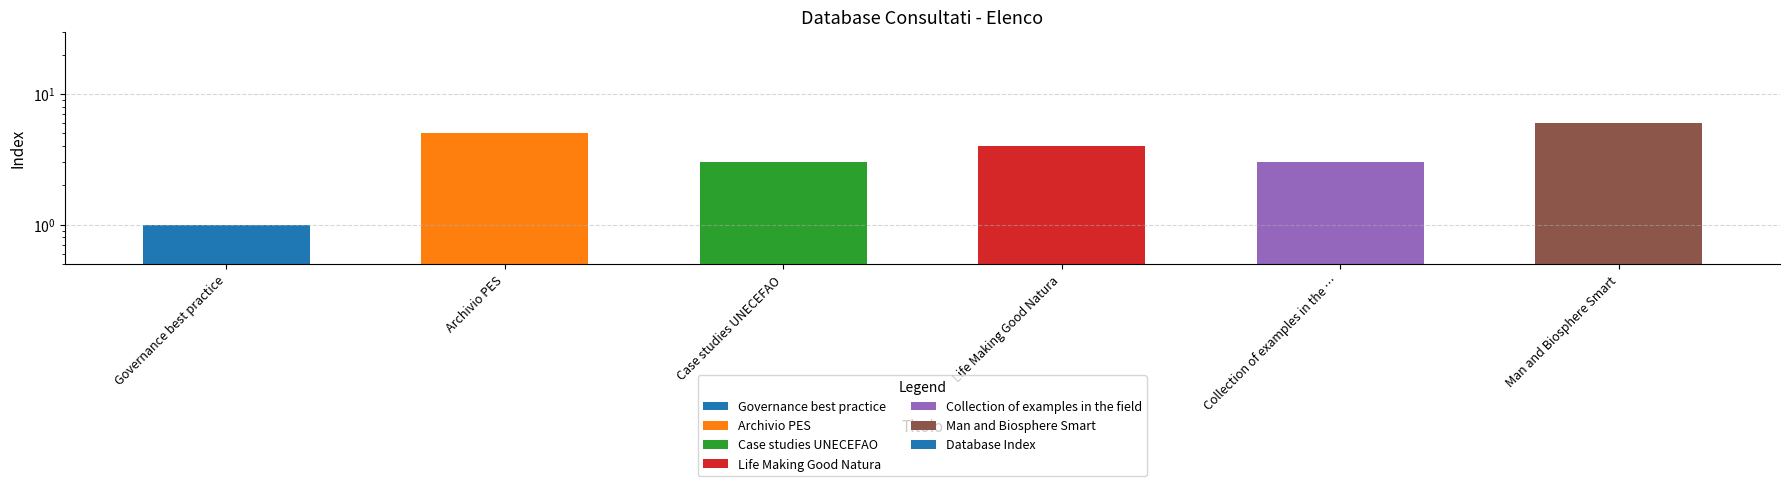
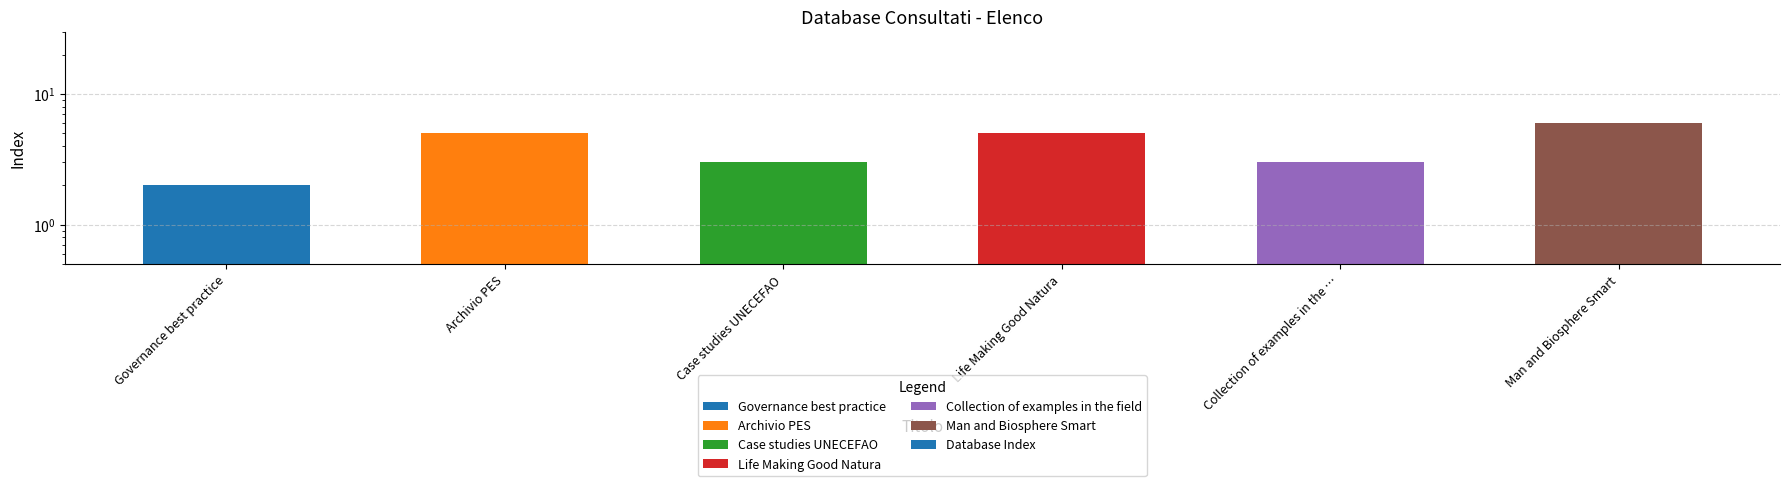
  {
-   "Governance best practice": 1,
+   "Governance best practice": 2,
    "Archivio PES": 5,
    "Case studies UNECEFAO": 3,
-   "Life Making Good Natura": 4,
+   "Life Making Good Natura": 5,
    "Collection of examples in the …": 3,
    "Man and Biosphere Smart": 6
  }
